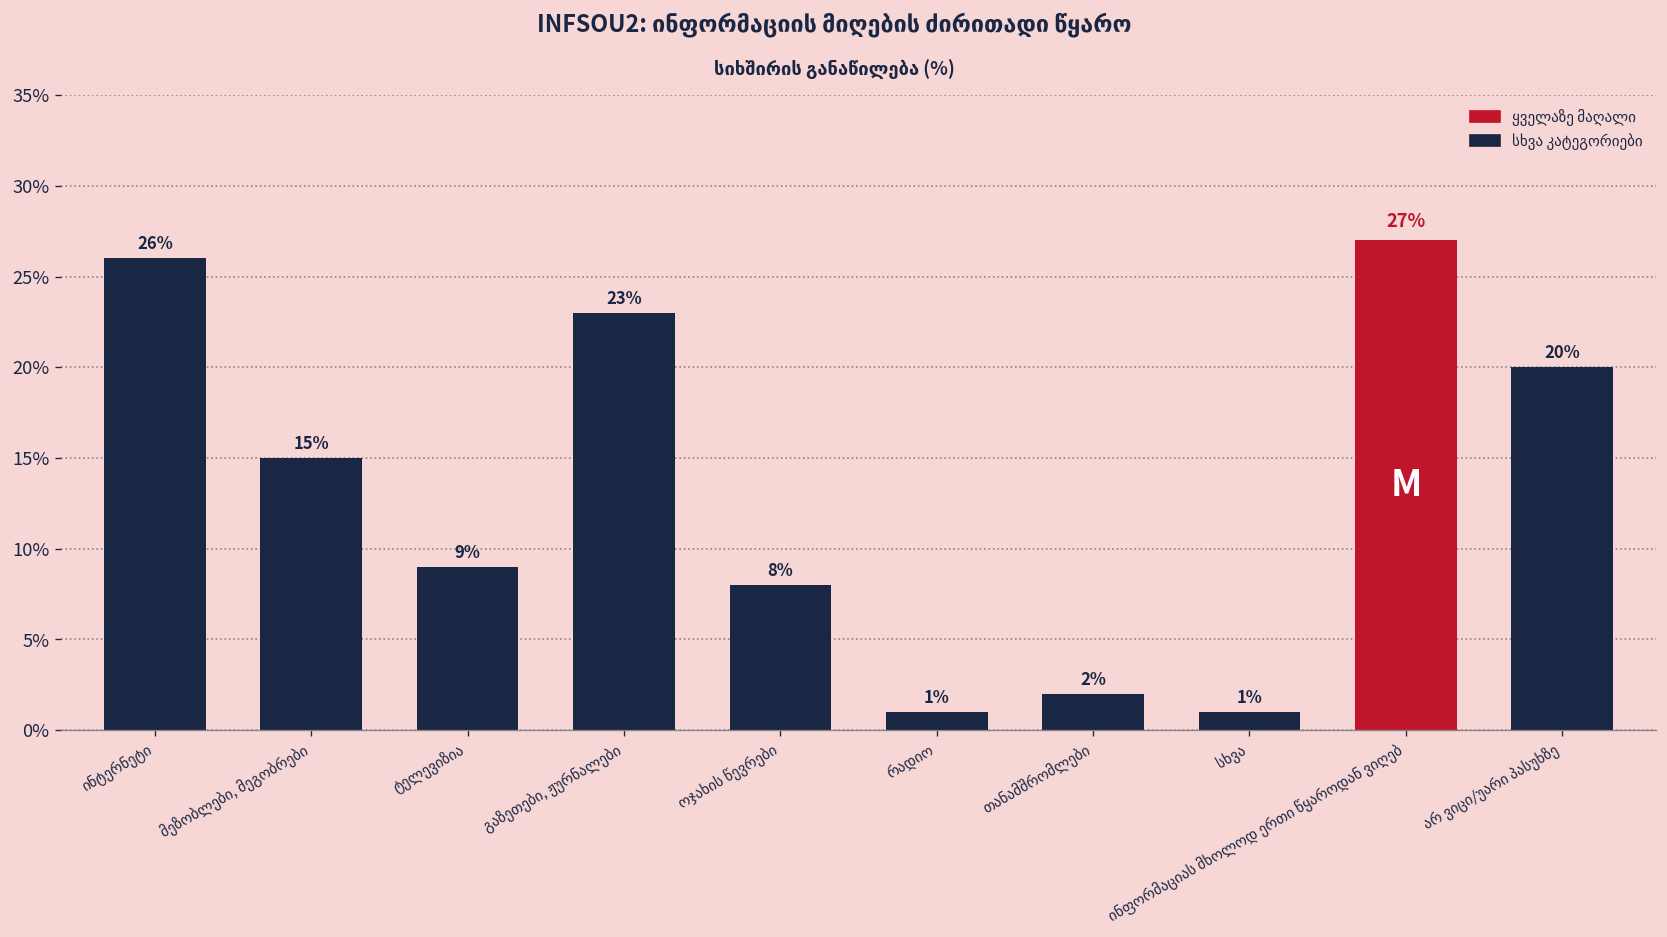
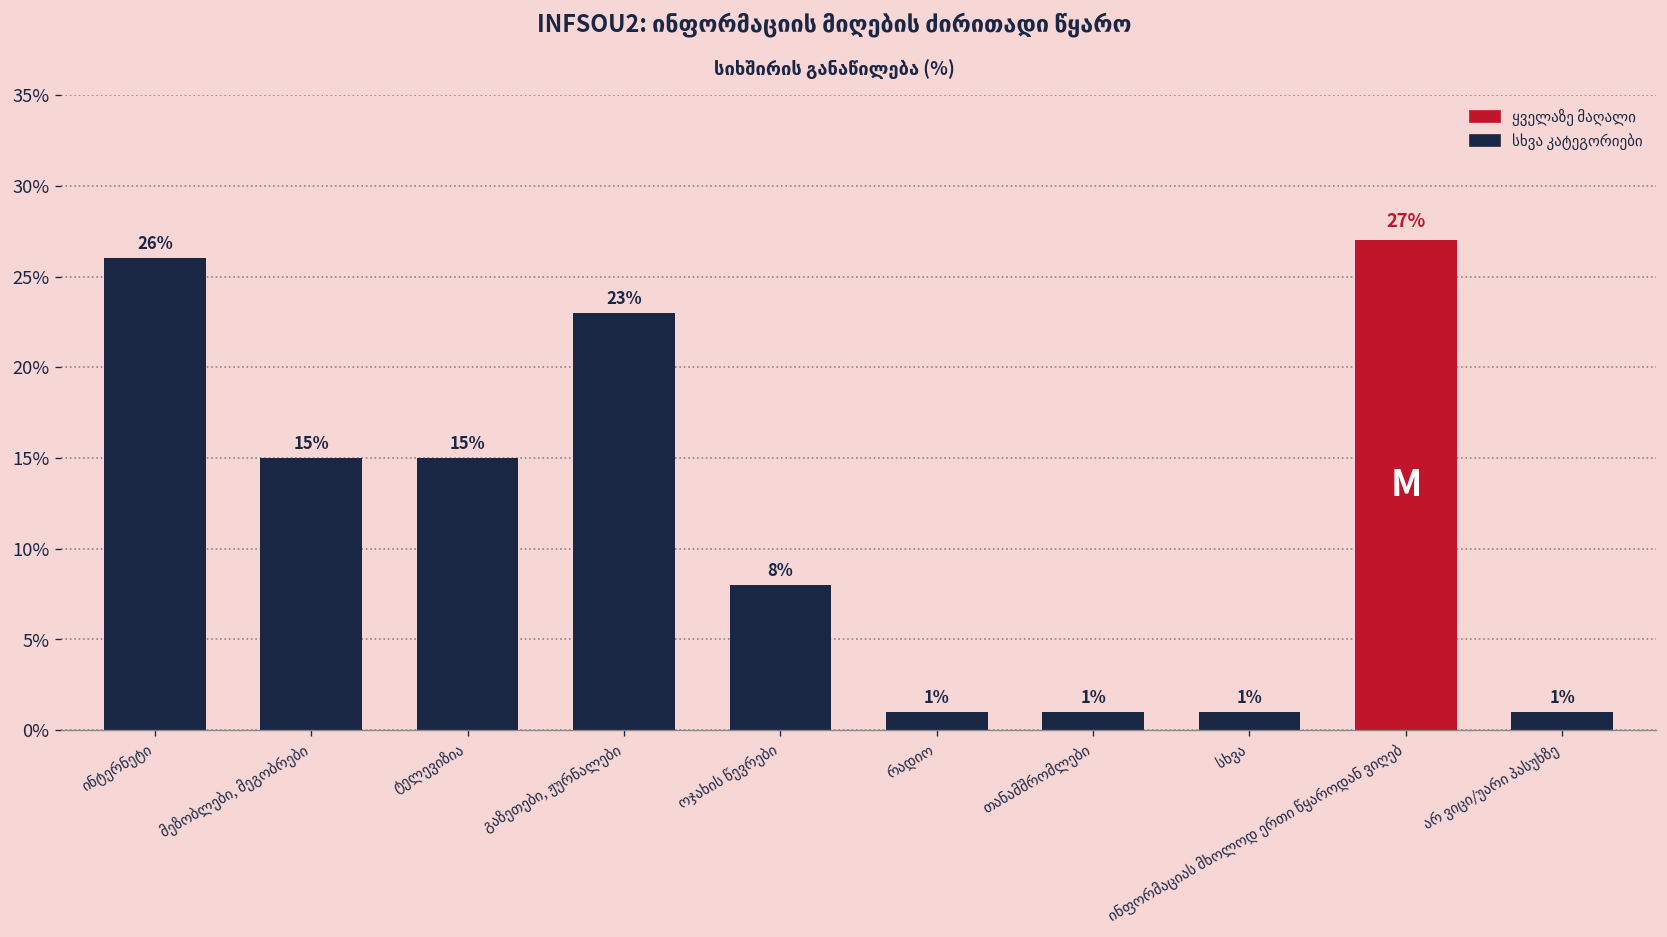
  {
    "ინტერნეტი": "26%",
    "მეზობლები, მეგობრები": "15%",
-   "ტელევიზია": "9%",
+   "ტელევიზია": "15%",
    "გაზეთები, ჟურნალები": "23%",
    "ოჯახის წევრები": "8%",
    "რადიო": "1%",
-   "თანამშრომლები": "2%",
+   "თანამშრომლები": "1%",
    "სხვა": "1%",
    "ინფორმაციას მხოლოდ ერთი წყაროდან ვიღებ": "27%",
-   "არ ვიცი/უარი პასუხზე": "20%"
+   "არ ვიცი/უარი პასუხზე": "1%"
  }
